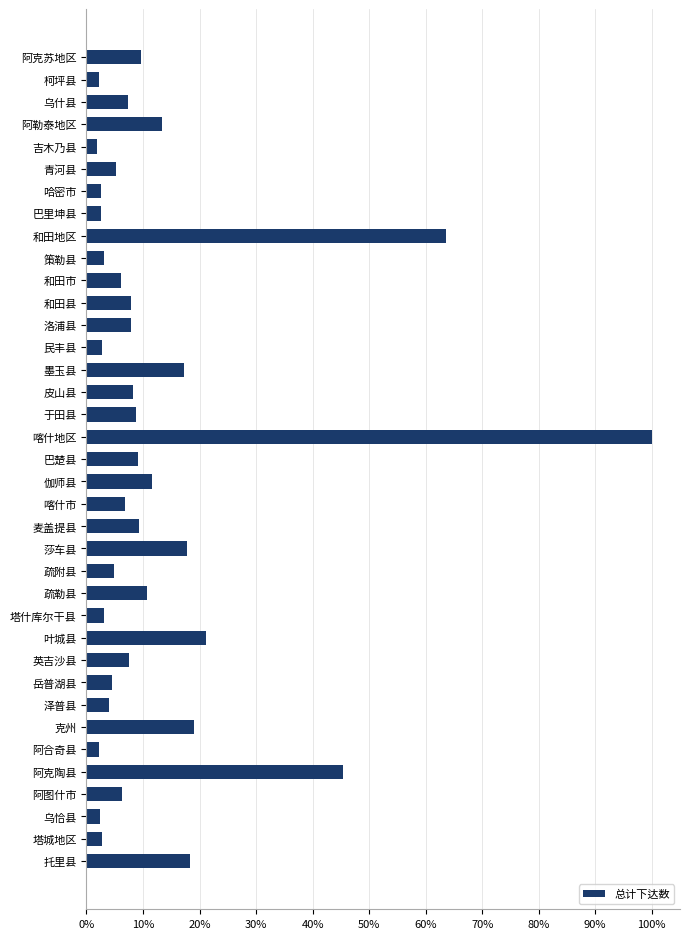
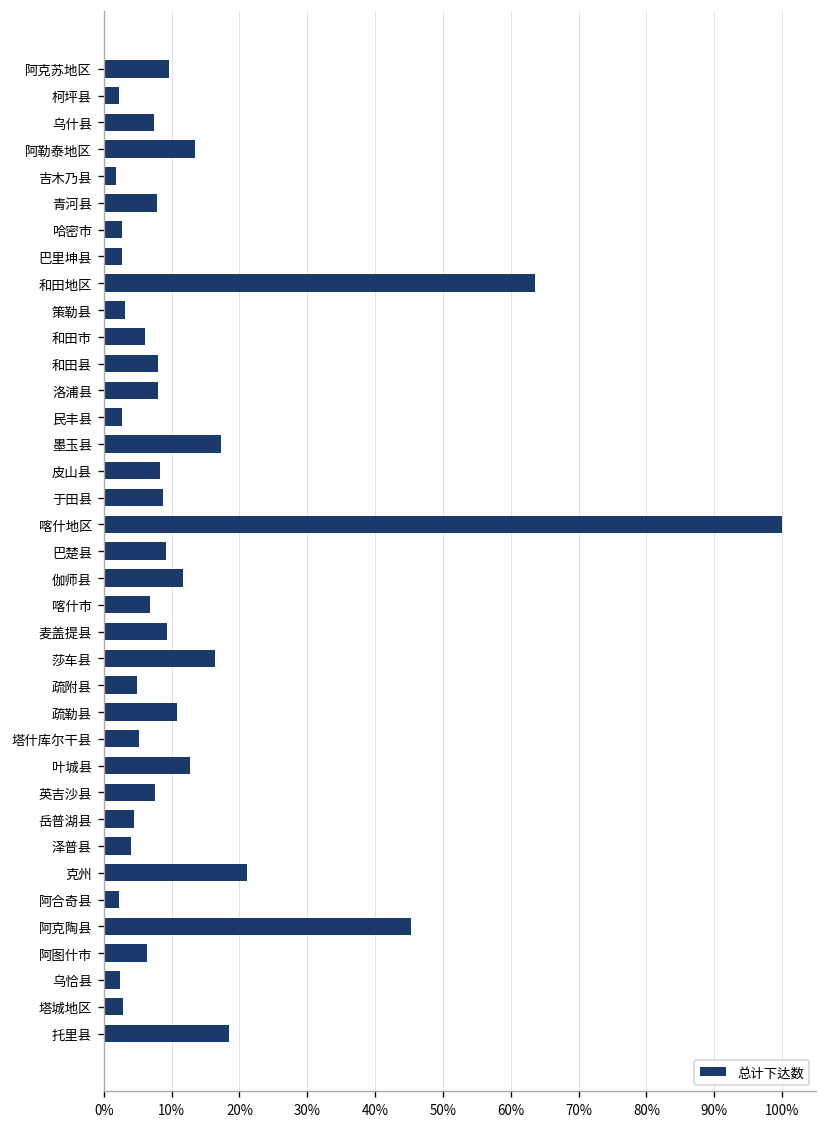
  {
    "阿克苏地区": "10%",
    "柯坪县": "2%",
    "乌什县": "7%",
    "阿勒泰地区": "13%",
    "吉木乃县": "2%",
-   "青河县": "5%",
+   "青河县": "8%",
    "哈密市": "3%",
    "巴里坤县": "3%",
    "和田地区": "64%",
    "策勒县": "3%",
    "和田市": "6%",
    "和田县": "8%",
    "洛浦县": "8%",
    "民丰县": "3%",
    "墨玉县": "17%",
    "皮山县": "8%",
    "于田县": "9%",
    "喀什地区": "100%",
    "巴楚县": "9%",
    "伽师县": "12%",
    "喀什市": "7%",
    "麦盖提县": "9%",
-   "莎车县": "18%",
+   "莎车县": "16%",
    "疏附县": "5%",
    "疏勒县": "11%",
-   "塔什库尔干县": "3%",
-   "叶城县": "21%",
+   "塔什库尔干县": "5%",
+   "叶城县": "13%",
    "英吉沙县": "8%",
    "岳普湖县": "4%",
    "泽普县": "4%",
-   "克州": "19%",
+   "克州": "21%",
    "阿合奇县": "2%",
    "阿克陶县": "45%",
    "阿图什市": "6%",
    "乌恰县": "2%",
    "塔城地区": "3%",
    "托里县": "18%"
  }
